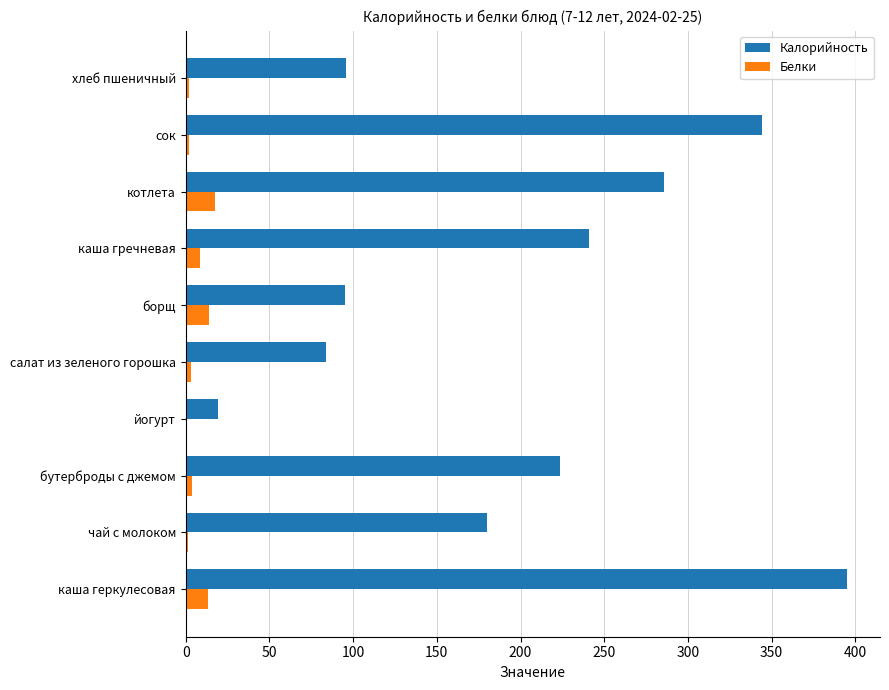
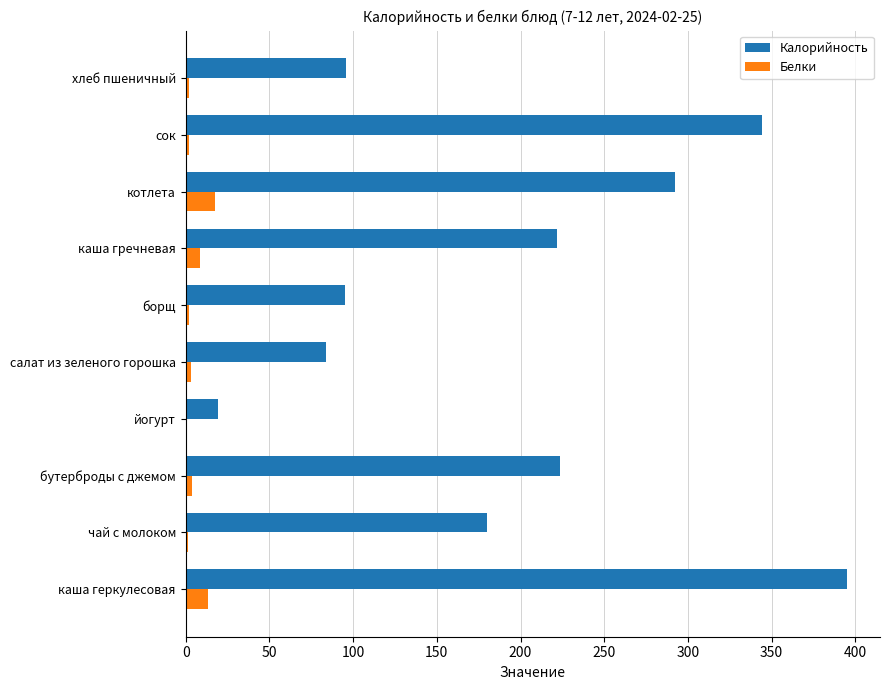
  {
    "Калорийность": {
      "хлеб пшеничный": 96,
      "сок": 344,
-     "котлета": 286,
-     "каша гречневая": 241,
+     "котлета": 292,
+     "каша гречневая": 222,
      "борщ": 95,
      "салат из зеленого горошка": 84,
      "йогурт": 19,
      "бутерброды с джемом": 224,
      "чай с молоком": 180,
      "каша геркулесовая": 395
    },
    "Белки": {
      "хлеб пшеничный": 2,
      "сок": 2,
      "котлета": 17,
      "каша гречневая": 8,
-     "борщ": 14,
+     "борщ": 2,
      "салат из зеленого горошка": 3,
      "бутерброды с джемом": 4,
      "чай с молоком": 2,
      "каша геркулесовая": 14
    }
  }
